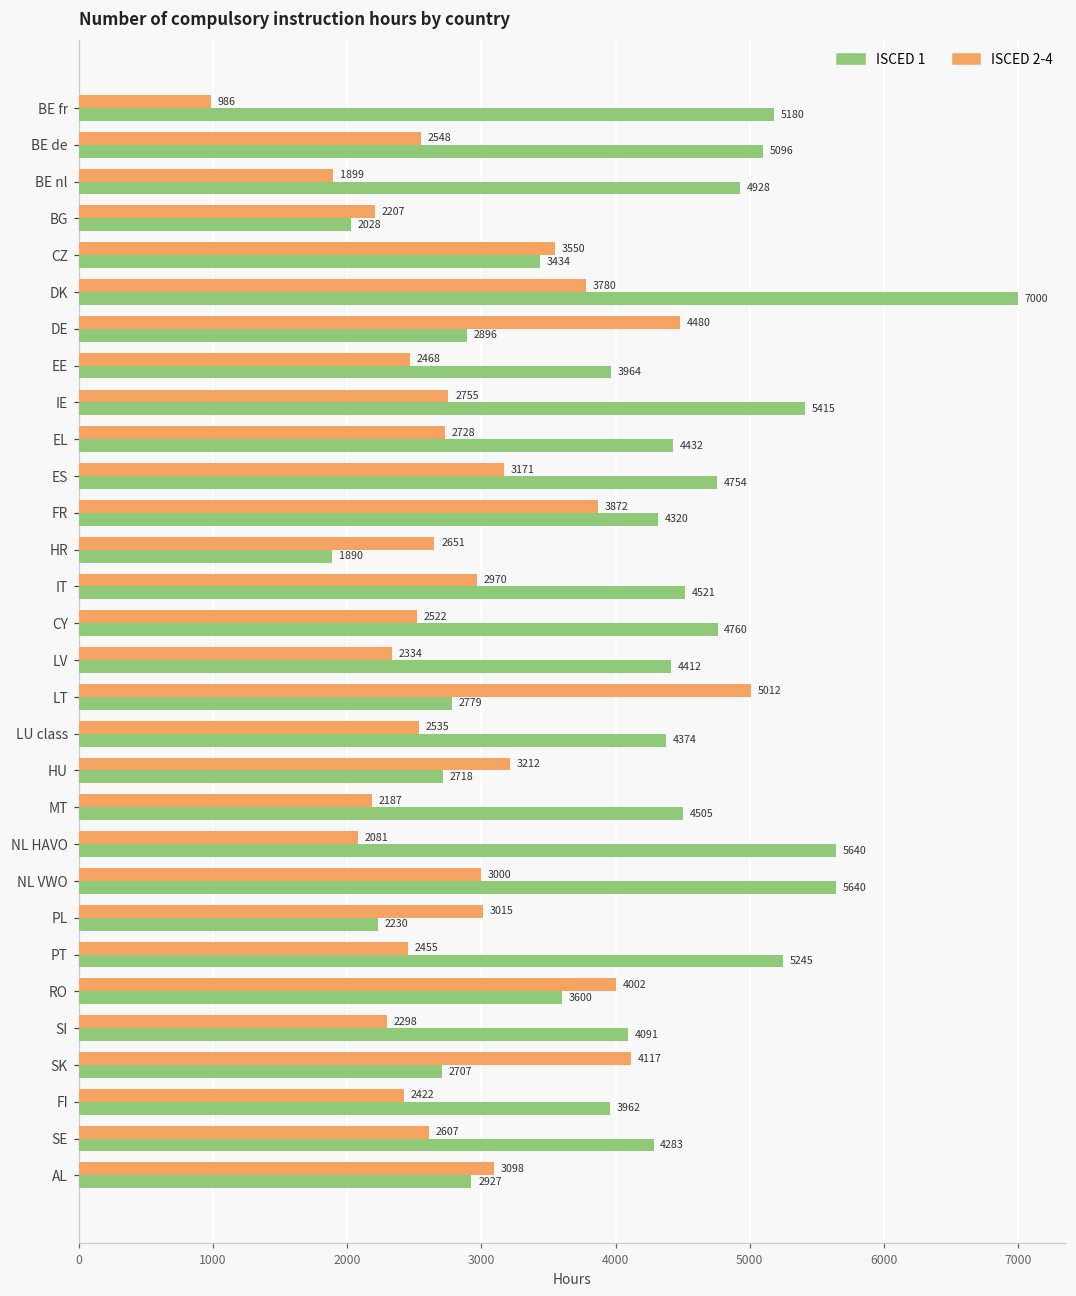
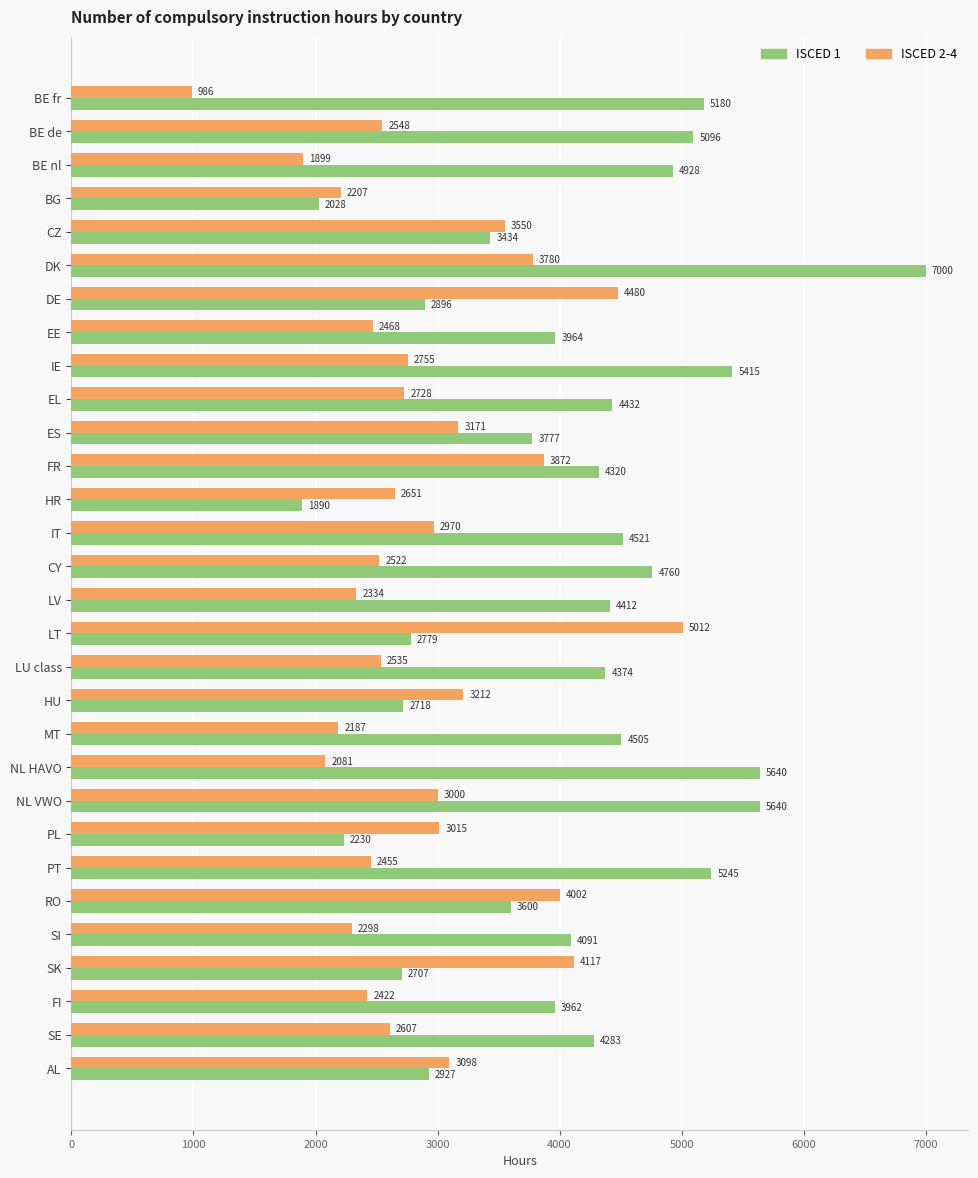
  {
    "ISCED 1": {
      "BE fr": 5180,
      "BE de": 5096,
      "BE nl": 4928,
      "BG": 2028,
      "CZ": 3434,
      "DK": 7000,
      "DE": 2896,
      "EE": 3964,
      "IE": 5415,
      "EL": 4432,
-     "ES": 4754,
+     "ES": 3777,
      "FR": 4320,
      "HR": 1890,
      "IT": 4521,
      "CY": 4760,
      "LV": 4412,
      "LT": 2779,
      "LU class": 4374,
      "HU": 2718,
      "MT": 4505,
      "NL HAVO": 5640,
      "NL VWO": 5640,
      "PL": 2230,
      "PT": 5245,
      "RO": 3600,
      "SI": 4091,
      "SK": 2707,
      "FI": 3962,
      "SE": 4283,
      "AL": 2927
    },
    "ISCED 2-4": {
      "BE fr": 986,
      "BE de": 2548,
      "BE nl": 1899,
      "BG": 2207,
      "CZ": 3550,
      "DK": 3780,
      "DE": 4480,
      "EE": 2468,
      "IE": 2755,
      "EL": 2728,
      "ES": 3171,
      "FR": 3872,
      "HR": 2651,
      "IT": 2970,
      "CY": 2522,
      "LV": 2334,
      "LT": 5012,
      "LU class": 2535,
      "HU": 3212,
      "MT": 2187,
      "NL HAVO": 2081,
      "NL VWO": 3000,
      "PL": 3015,
      "PT": 2455,
      "RO": 4002,
      "SI": 2298,
      "SK": 4117,
      "FI": 2422,
      "SE": 2607,
      "AL": 3098
    }
  }
